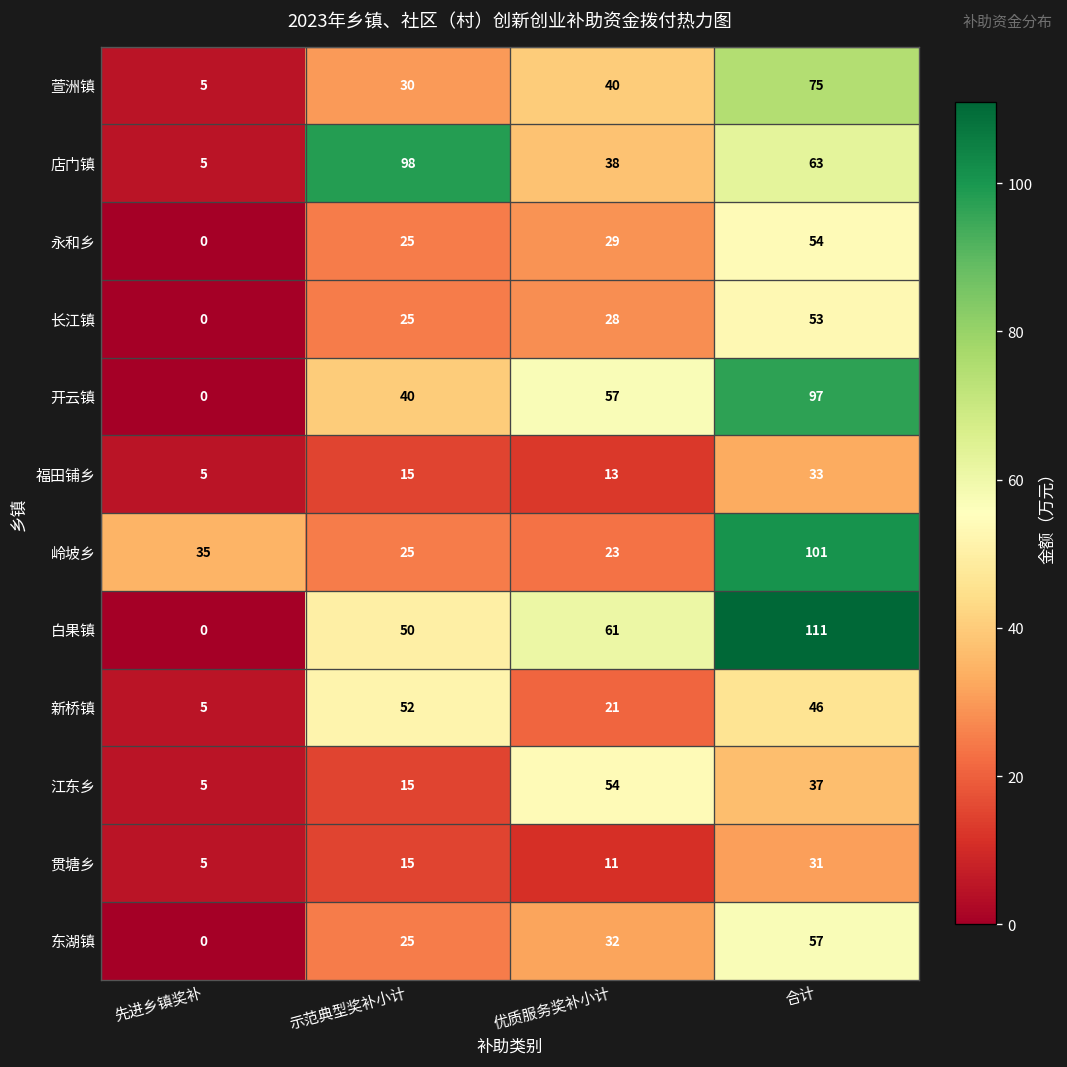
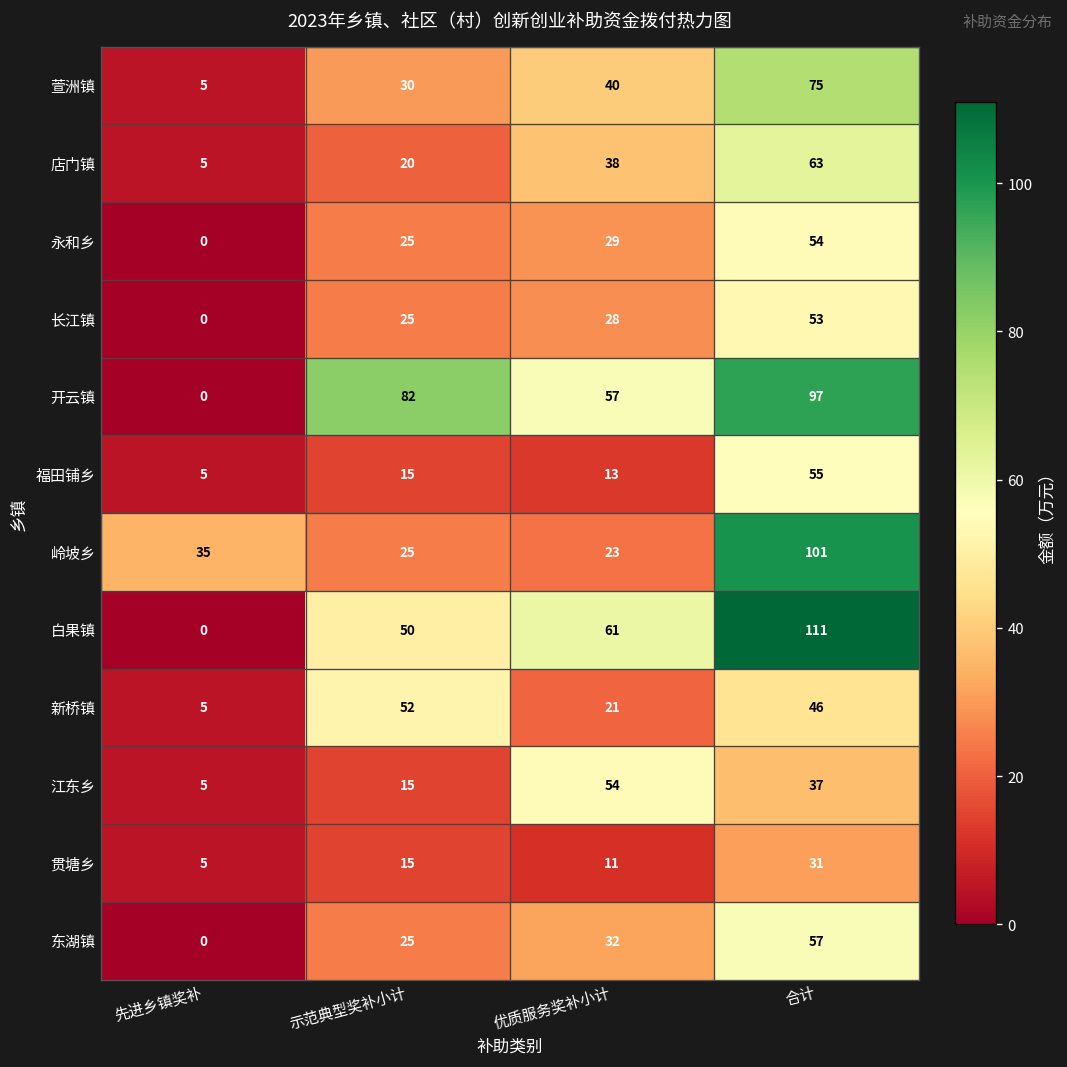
  {
    "萱洲镇": {
      "先进乡镇奖补": 5,
      "示范典型奖补小计": 30,
      "优质服务奖补小计": 40,
      "合计": 75
    },
    "店门镇": {
      "先进乡镇奖补": 5,
-     "示范典型奖补小计": 98,
+     "示范典型奖补小计": 20,
      "优质服务奖补小计": 38,
      "合计": 63
    },
    "永和乡": {
      "先进乡镇奖补": 0,
      "示范典型奖补小计": 25,
      "优质服务奖补小计": 29,
      "合计": 54
    },
    "长江镇": {
      "先进乡镇奖补": 0,
      "示范典型奖补小计": 25,
      "优质服务奖补小计": 28,
      "合计": 53
    },
    "开云镇": {
      "先进乡镇奖补": 0,
-     "示范典型奖补小计": 40,
+     "示范典型奖补小计": 82,
      "优质服务奖补小计": 57,
      "合计": 97
    },
    "福田铺乡": {
      "先进乡镇奖补": 5,
      "示范典型奖补小计": 15,
      "优质服务奖补小计": 13,
-     "合计": 33
+     "合计": 55
    },
    "岭坡乡": {
      "先进乡镇奖补": 35,
      "示范典型奖补小计": 25,
      "优质服务奖补小计": 23,
      "合计": 101
    },
    "白果镇": {
      "先进乡镇奖补": 0,
      "示范典型奖补小计": 50,
      "优质服务奖补小计": 61,
      "合计": 111
    },
    "新桥镇": {
      "先进乡镇奖补": 5,
      "示范典型奖补小计": 52,
      "优质服务奖补小计": 21,
      "合计": 46
    },
    "江东乡": {
      "先进乡镇奖补": 5,
      "示范典型奖补小计": 15,
      "优质服务奖补小计": 54,
      "合计": 37
    },
    "贯塘乡": {
      "先进乡镇奖补": 5,
      "示范典型奖补小计": 15,
      "优质服务奖补小计": 11,
      "合计": 31
    },
    "东湖镇": {
      "先进乡镇奖补": 0,
      "示范典型奖补小计": 25,
      "优质服务奖补小计": 32,
      "合计": 57
    }
  }
